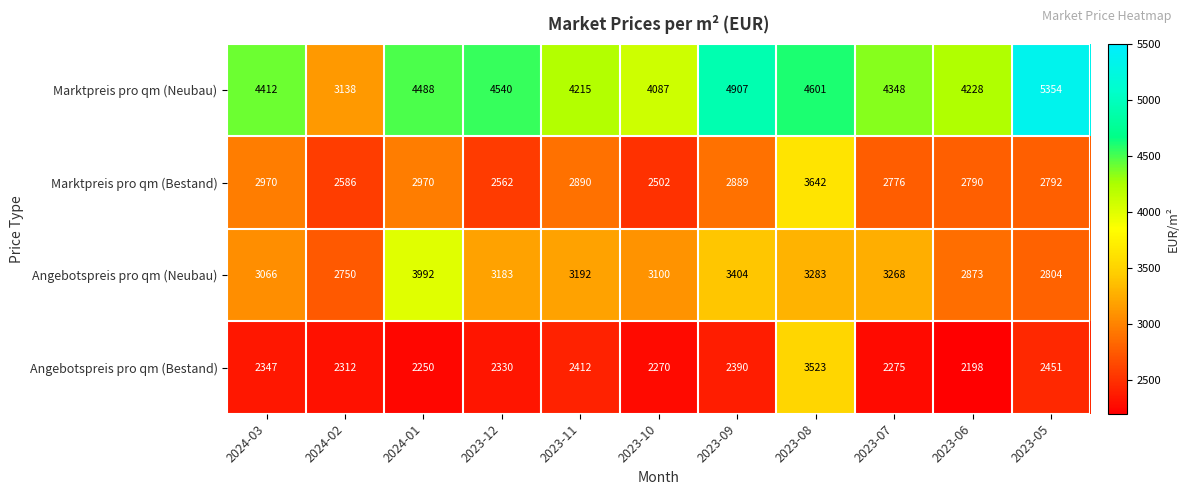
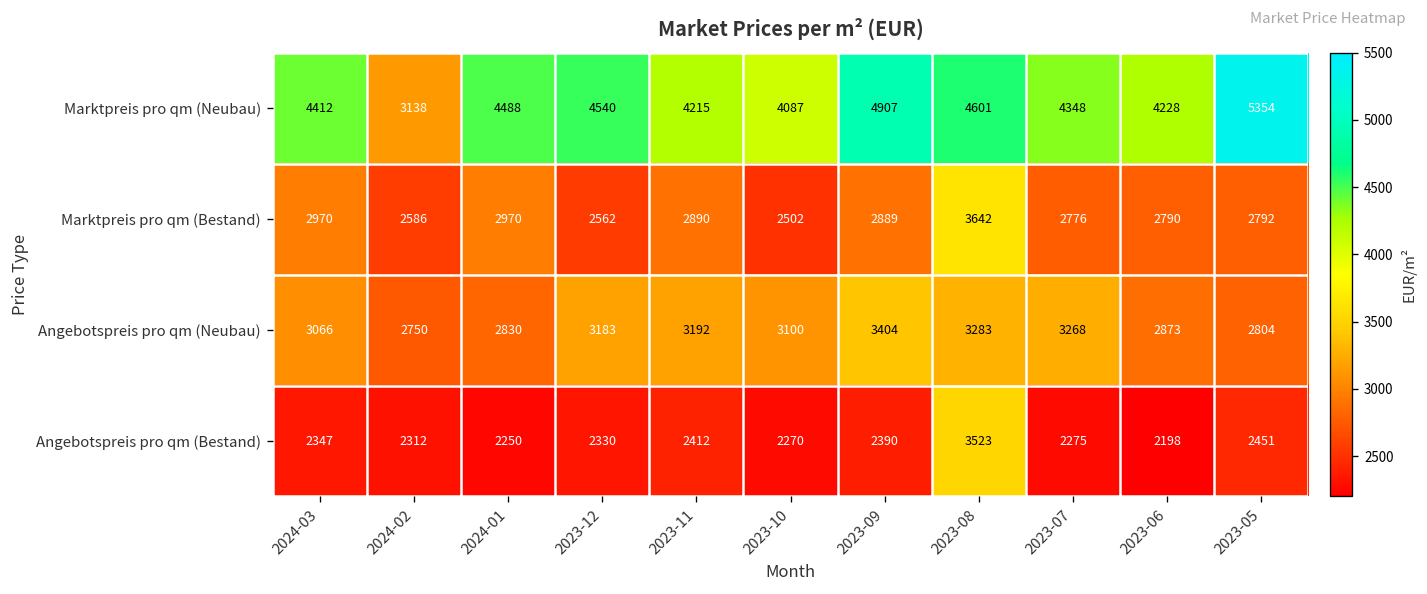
  {
    "Marktpreis pro qm (Neubau)": {
      "2024-03": 4412,
      "2024-02": 3138,
      "2024-01": 4488,
      "2023-12": 4540,
      "2023-11": 4215,
      "2023-10": 4087,
      "2023-09": 4907,
      "2023-08": 4601,
      "2023-07": 4348,
      "2023-06": 4228,
      "2023-05": 5354
    },
    "Marktpreis pro qm (Bestand)": {
      "2024-03": 2970,
      "2024-02": 2586,
      "2024-01": 2970,
      "2023-12": 2562,
      "2023-11": 2890,
      "2023-10": 2502,
      "2023-09": 2889,
      "2023-08": 3642,
      "2023-07": 2776,
      "2023-06": 2790,
      "2023-05": 2792
    },
    "Angebotspreis pro qm (Neubau)": {
      "2024-03": 3066,
      "2024-02": 2750,
-     "2024-01": 3992,
+     "2024-01": 2830,
      "2023-12": 3183,
      "2023-11": 3192,
      "2023-10": 3100,
      "2023-09": 3404,
      "2023-08": 3283,
      "2023-07": 3268,
      "2023-06": 2873,
      "2023-05": 2804
    },
    "Angebotspreis pro qm (Bestand)": {
      "2024-03": 2347,
      "2024-02": 2312,
      "2024-01": 2250,
      "2023-12": 2330,
      "2023-11": 2412,
      "2023-10": 2270,
      "2023-09": 2390,
      "2023-08": 3523,
      "2023-07": 2275,
      "2023-06": 2198,
      "2023-05": 2451
    }
  }
